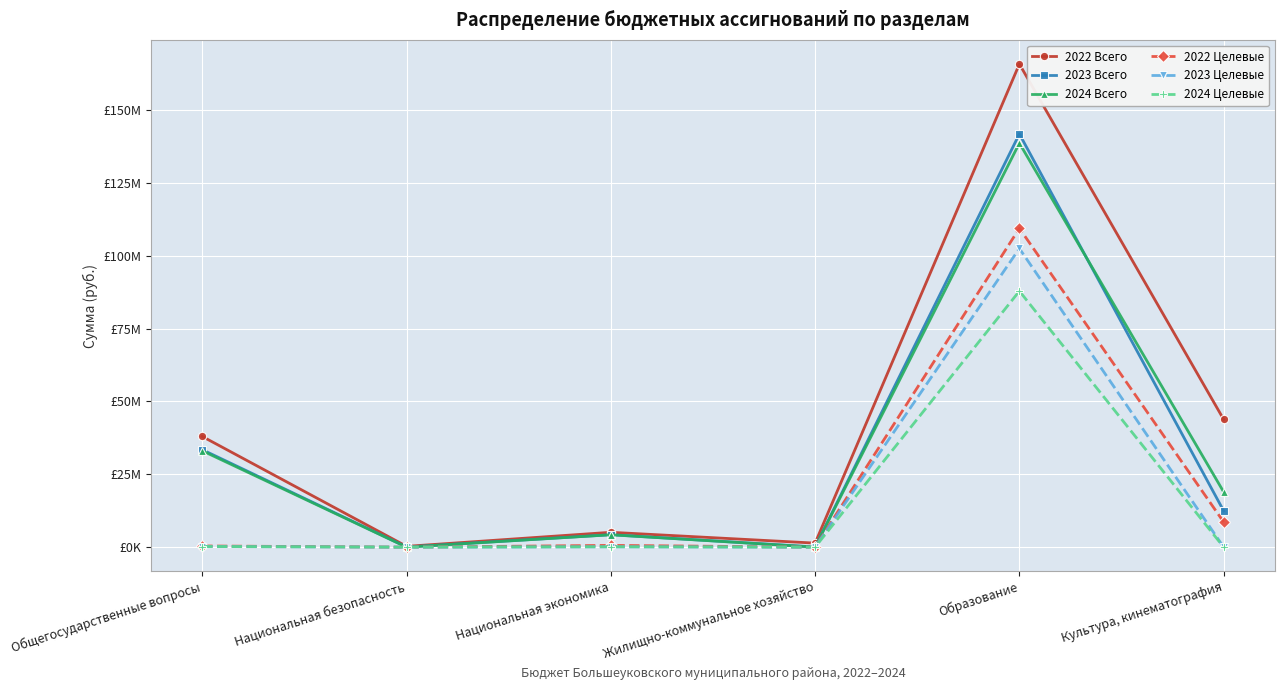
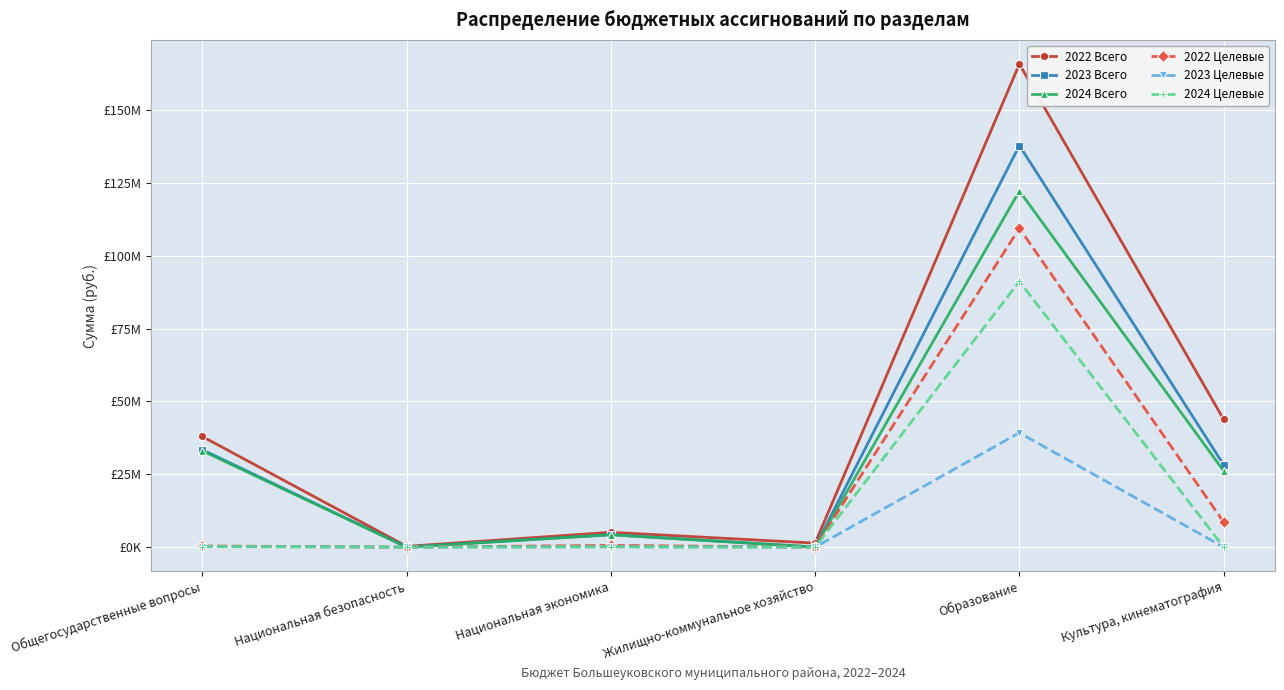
  {
    "2023 Всего": {
-     "Образование": "£142000000",
-     "Культура, кинематография": "£12000000"
+     "Образование": "£138000000",
+     "Культура, кинематография": "£28000000"
    },
    "2024 Всего": {
-     "Образование": "£139000000",
-     "Культура, кинематография": "£19000000"
+     "Образование": "£122000000",
+     "Культура, кинематография": "£26000000"
    },
    "2023 Целевые": {
-     "Образование": "£102000000"
+     "Образование": "£39000000"
    },
    "2024 Целевые": {
-     "Образование": "£88000000"
+     "Образование": "£91000000"
    }
  }
